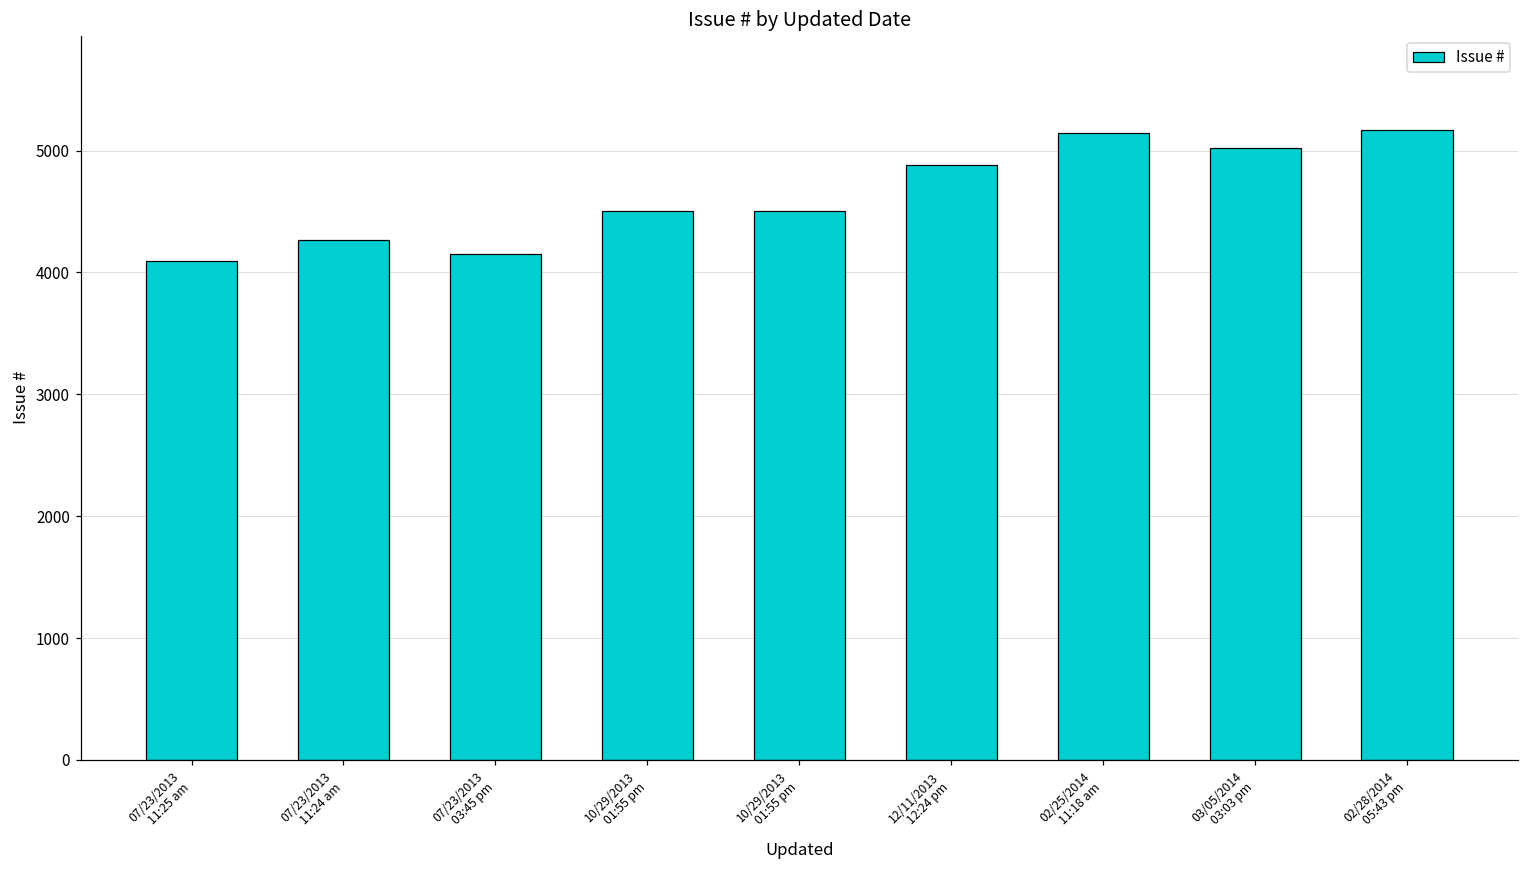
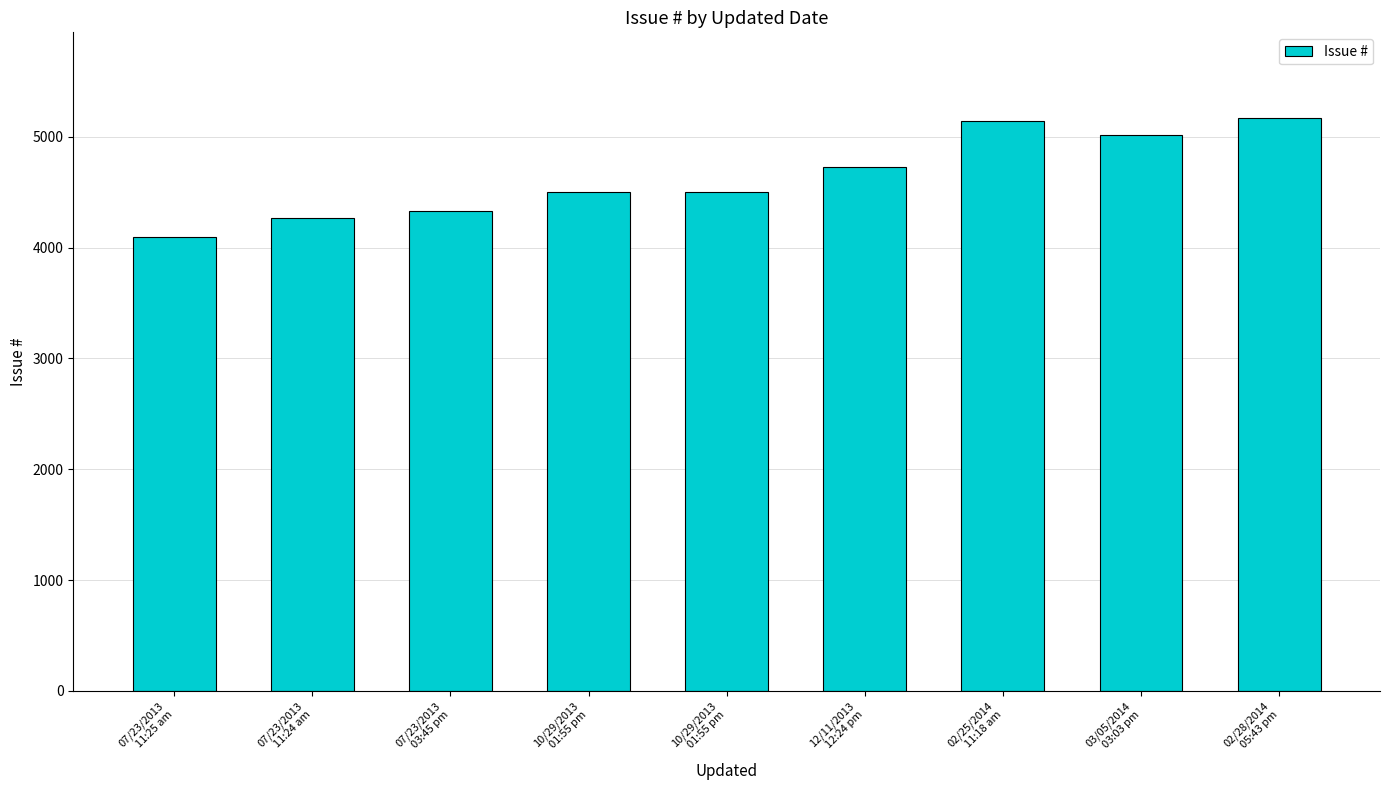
  {
    "07/23/2013 11:25 am": 4090,
    "07/23/2013 11:24 am": 4270,
-   "07/23/2013 03:45 pm": 4150,
-   "12/11/2013 12:24 pm": 4880,
+   "07/23/2013 03:45 pm": 4330,
+   "12/11/2013 12:24 pm": 4730,
    "02/25/2014 11:18 am": 5150,
    "03/05/2014 03:03 pm": 5020,
    "02/28/2014 05:43 pm": 5170
  }
